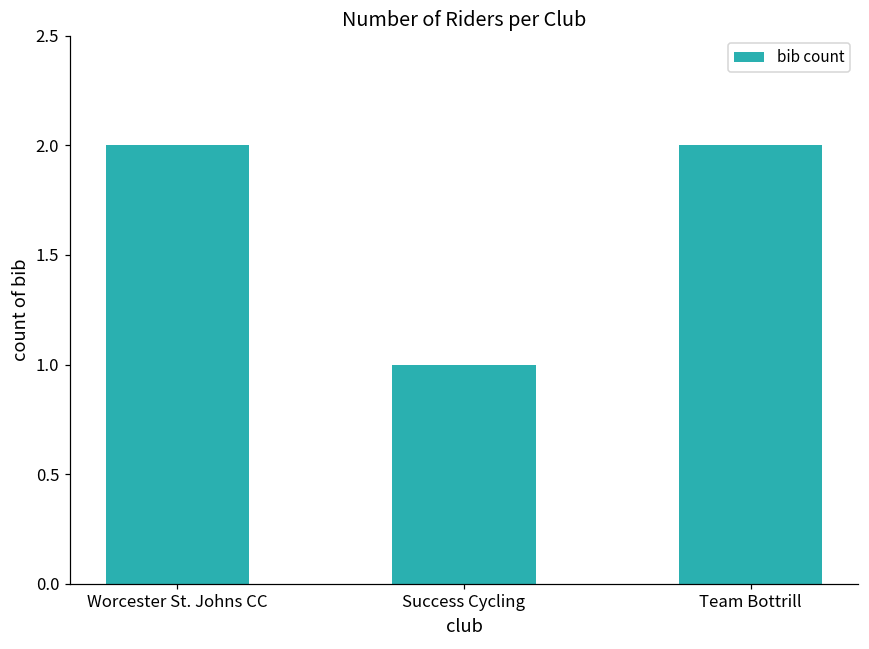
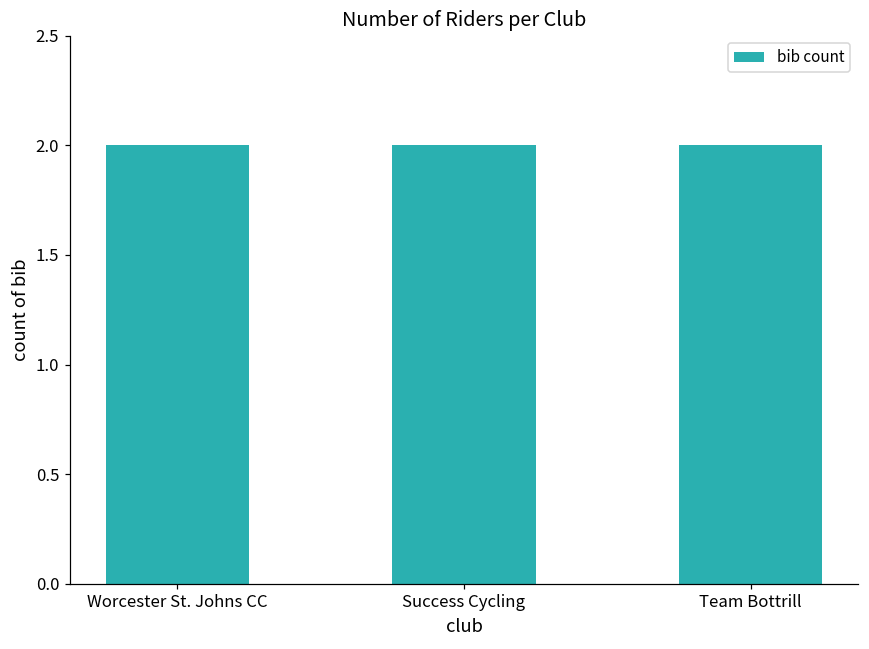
  {
    "Worcester St. Johns CC": 2,
-   "Success Cycling": 1,
+   "Success Cycling": 2,
    "Team Bottrill": 2
  }
